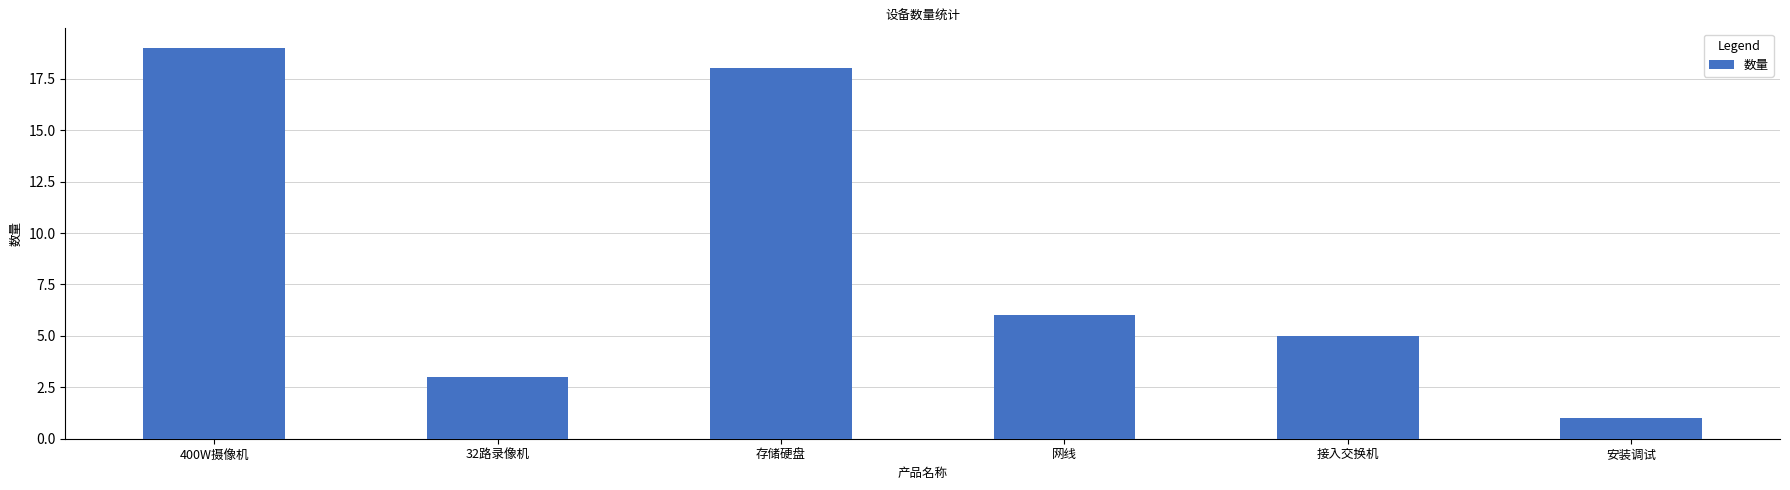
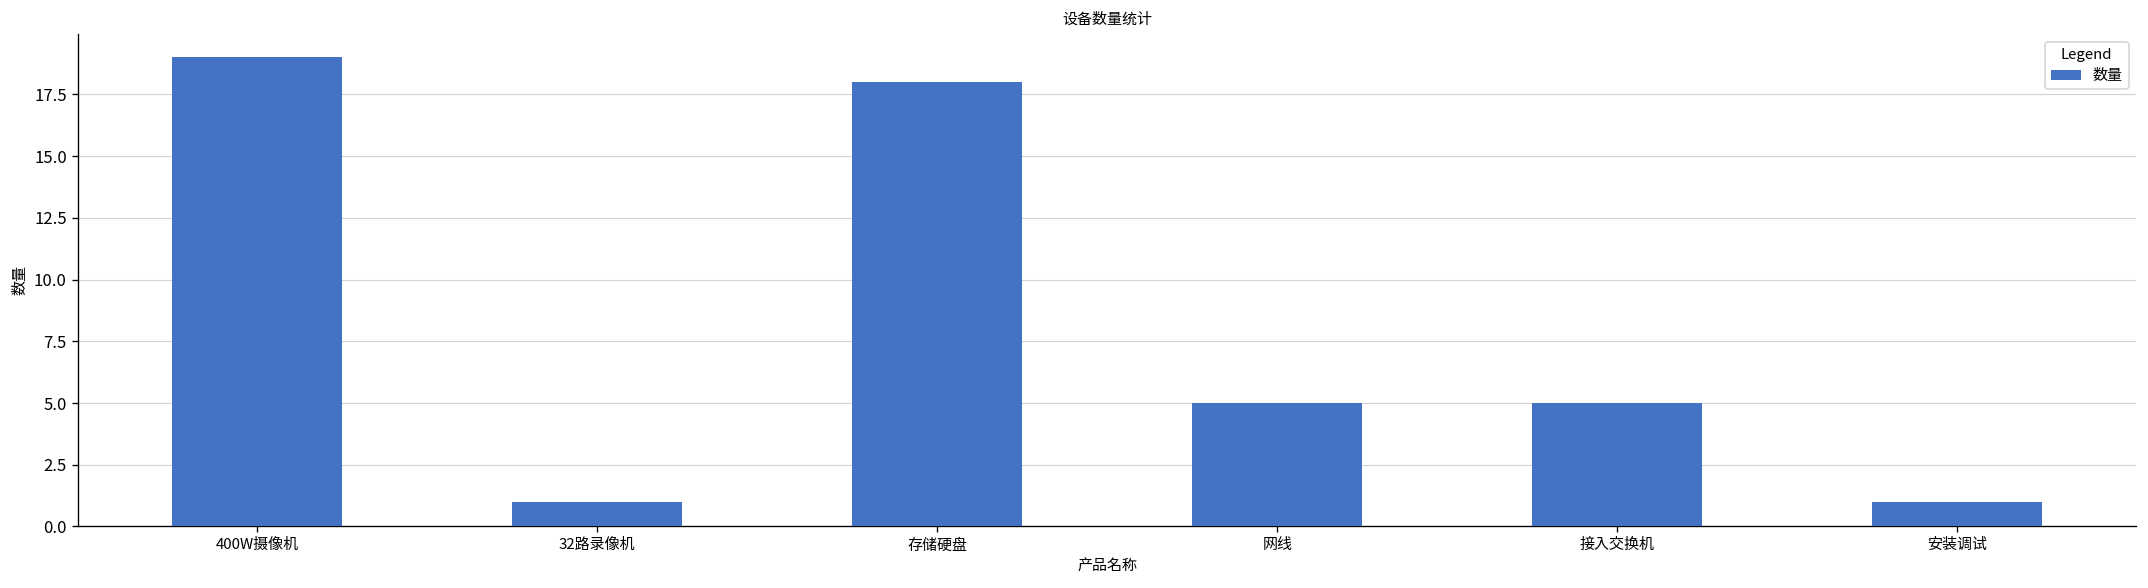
  {
    "400W摄像机": 19,
-   "32路录像机": 3,
+   "32路录像机": 1,
    "存储硬盘": 18,
-   "网线": 6,
+   "网线": 5,
    "接入交换机": 5,
    "安装调试": 1
  }
